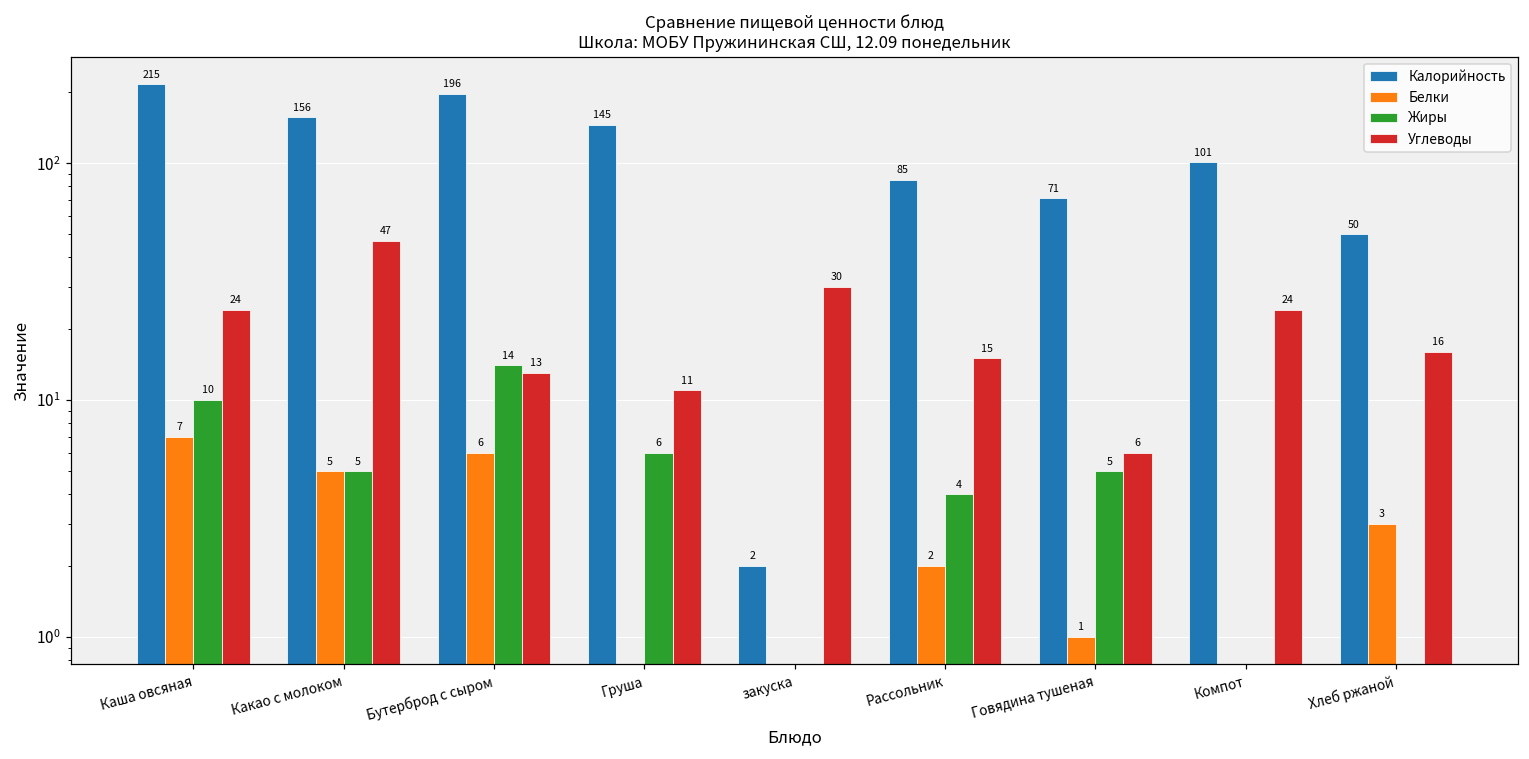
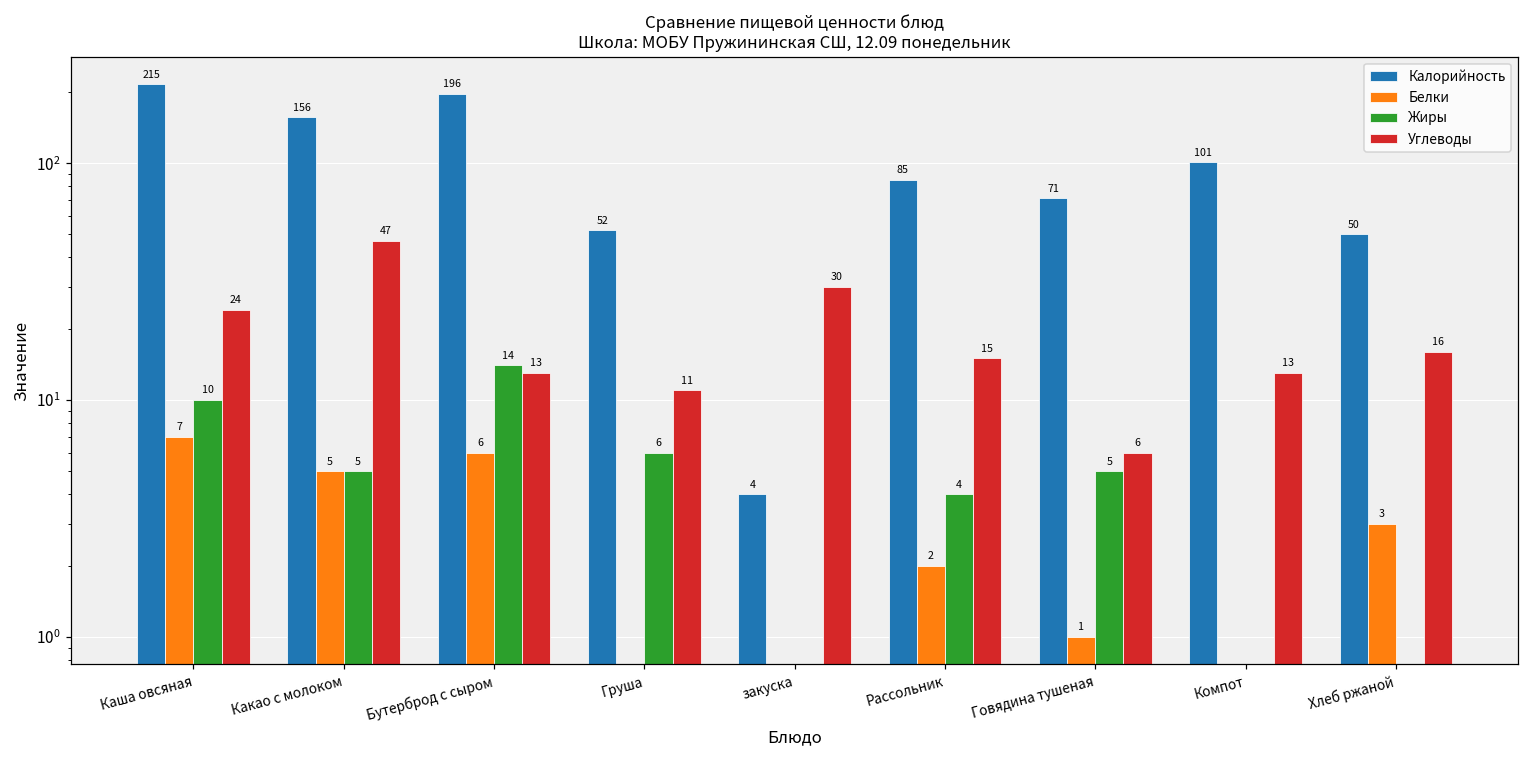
  {
    "Калорийность": {
      "Каша овсяная": 215,
      "Какао с молоком": 156,
      "Бутерброд с сыром": 196,
-     "Груша": 145,
-     "закуска": 2,
+     "Груша": 52,
+     "закуска": 4,
      "Рассольник": 85,
      "Говядина тушеная": 71,
      "Компот": 101,
      "Хлеб ржаной": 50
    },
    "Белки": {
      "Каша овсяная": 7,
      "Какао с молоком": 5,
      "Бутерброд с сыром": 6,
      "Рассольник": 2,
      "Говядина тушеная": 1,
      "Хлеб ржаной": 3
    },
    "Жиры": {
      "Каша овсяная": 10,
      "Какао с молоком": 5,
      "Бутерброд с сыром": 14,
      "Груша": 6,
      "Рассольник": 4,
      "Говядина тушеная": 5
    },
    "Углеводы": {
      "Каша овсяная": 24,
      "Какао с молоком": 47,
      "Бутерброд с сыром": 13,
      "Груша": 11,
      "закуска": 30,
      "Рассольник": 15,
      "Говядина тушеная": 6,
-     "Компот": 24,
+     "Компот": 13,
      "Хлеб ржаной": 16
    }
  }
